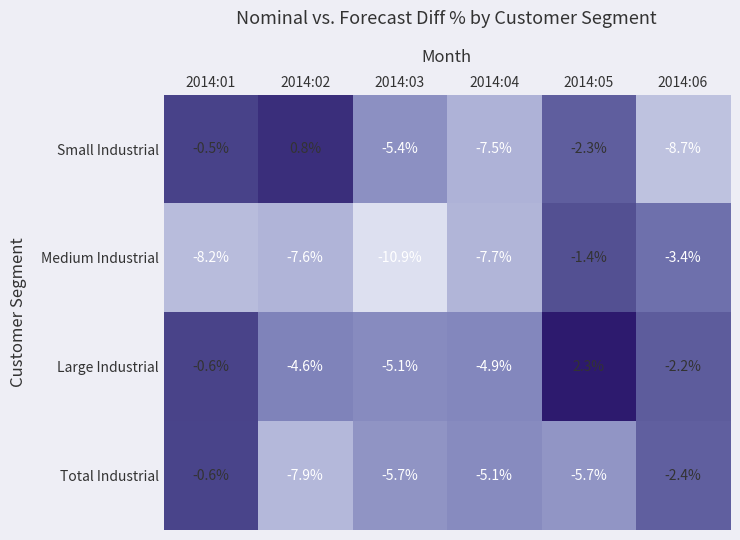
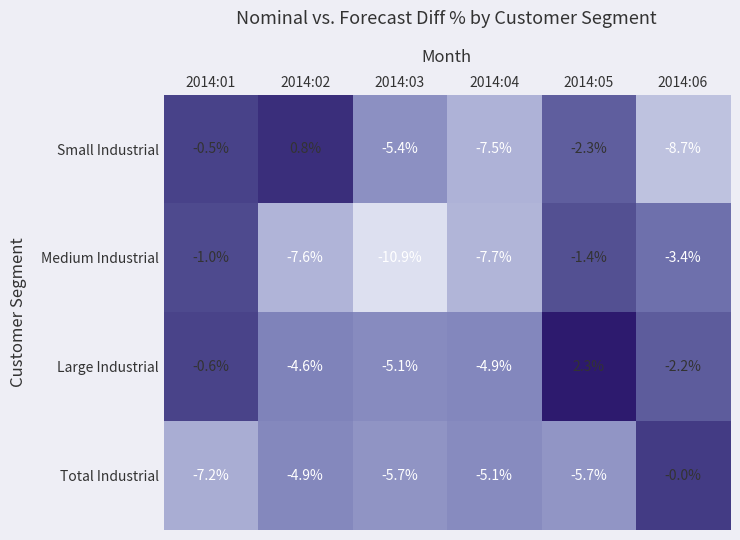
  {
    "Small Industrial": {
      "2014:01": "-0.5%",
      "2014:02": "0.8%",
      "2014:03": "-5.4%",
      "2014:04": "-7.5%",
      "2014:05": "-2.3%",
      "2014:06": "-8.7%"
    },
    "Medium Industrial": {
-     "2014:01": "-8.2%",
+     "2014:01": "-1.0%",
      "2014:02": "-7.6%",
      "2014:04": "-7.7%",
      "2014:05": "-1.4%",
      "2014:06": "-3.4%"
    },
    "Large Industrial": {
      "2014:01": "-0.6%",
      "2014:02": "-4.6%",
      "2014:03": "-5.1%",
      "2014:04": "-4.9%",
      "2014:05": "2.3%",
      "2014:06": "-2.2%"
    },
    "Total Industrial": {
-     "2014:01": "-0.6%",
-     "2014:02": "-7.9%",
+     "2014:01": "-7.2%",
+     "2014:02": "-4.9%",
      "2014:03": "-5.7%",
      "2014:04": "-5.1%",
      "2014:05": "-5.7%",
-     "2014:06": "-2.4%"
+     "2014:06": "-0.0%"
    }
  }
